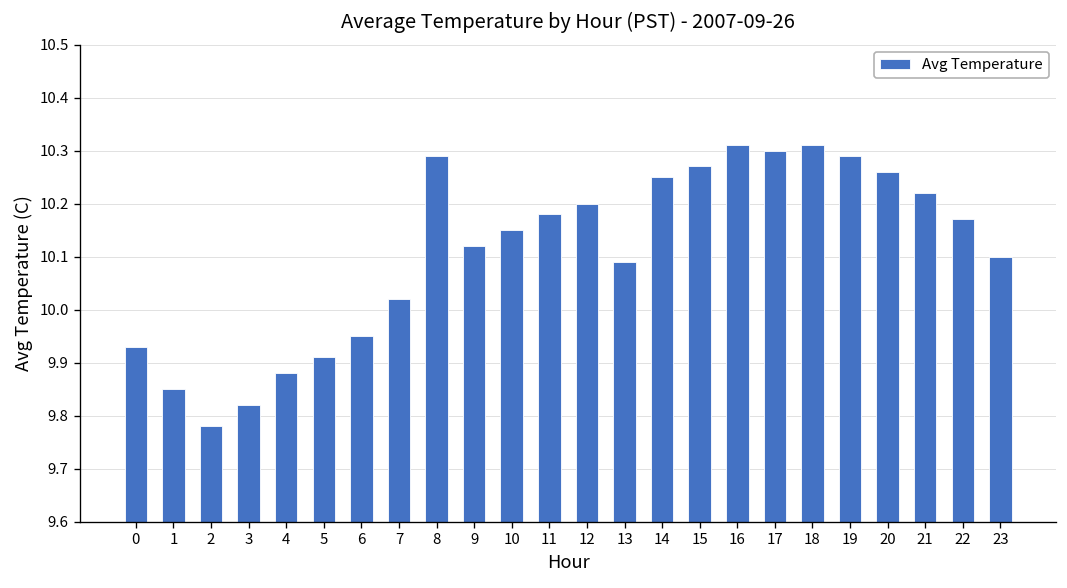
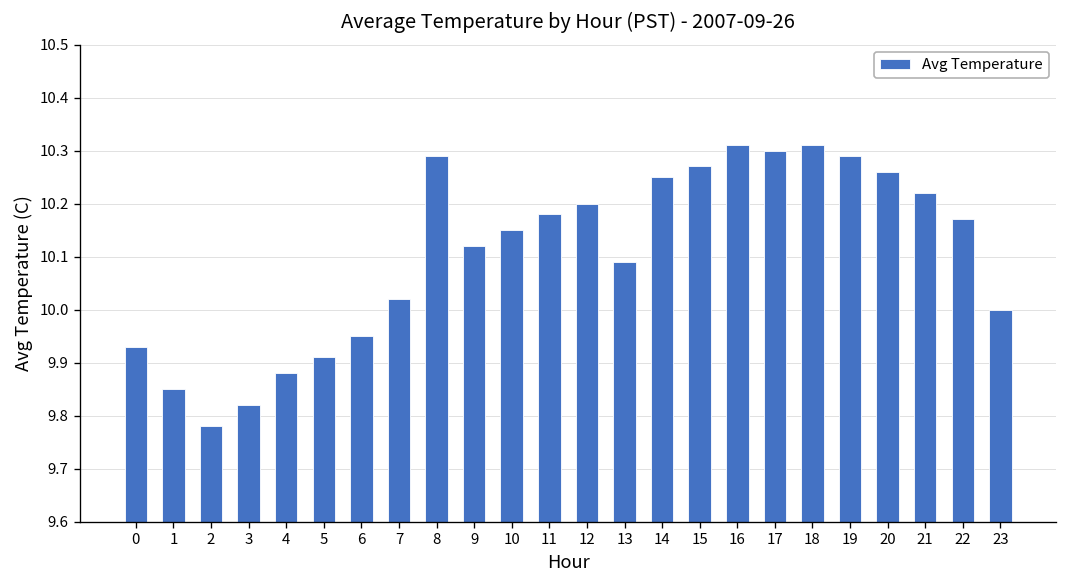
  {
    "0": 9.93,
    "1": 9.85,
    "2": 9.78,
    "3": 9.82,
    "4": 9.88,
    "5": 9.91,
    "6": 9.95,
    "7": 10.02,
    "8": 10.29,
    "9": 10.12,
    "10": 10.15,
    "11": 10.18,
    "12": 10.2,
    "13": 10.09,
    "14": 10.25,
    "15": 10.27,
    "16": 10.31,
    "17": 10.3,
    "18": 10.31,
    "19": 10.29,
    "20": 10.26,
    "21": 10.22,
    "22": 10.17,
-   "23": 10.1
+   "23": 10.0
  }
